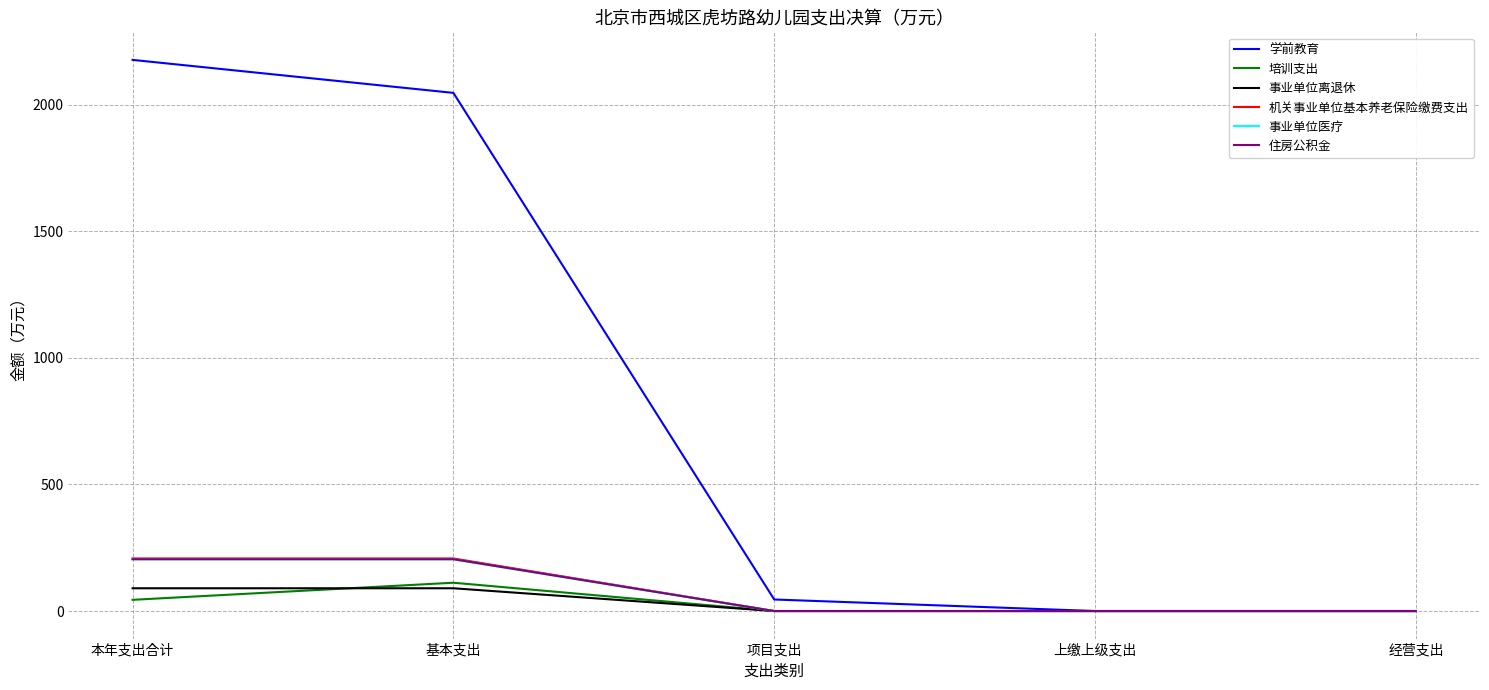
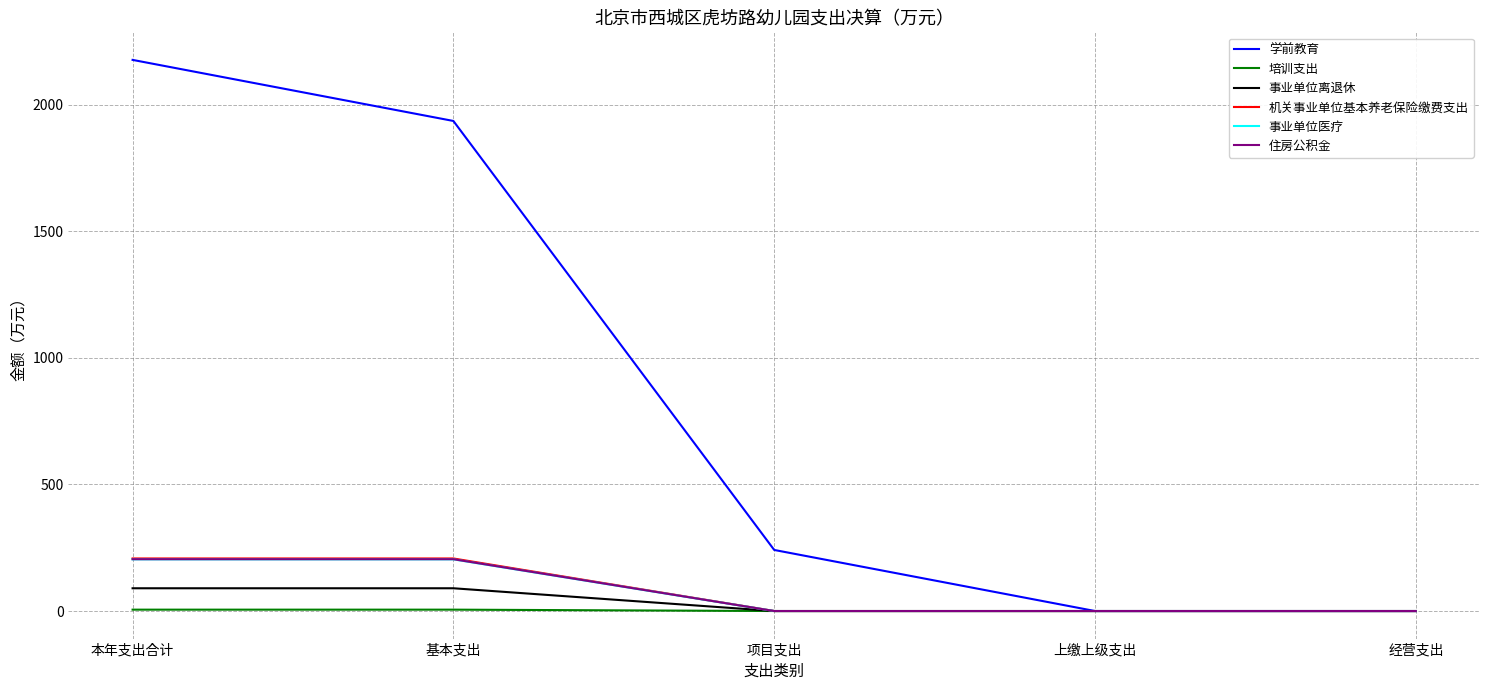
  {
    "学前教育": {
      "本年支出合计": 2180,
-     "基本支出": 2050,
-     "项目支出": 50
+     "基本支出": 1940,
+     "项目支出": 240
    },
    "培训支出": {
-     "本年支出合计": 40,
-     "基本支出": 110
+     "本年支出合计": 10,
+     "基本支出": 10
    },
    "事业单位离退休": {
      "本年支出合计": 90,
      "基本支出": 90
    }
  }
